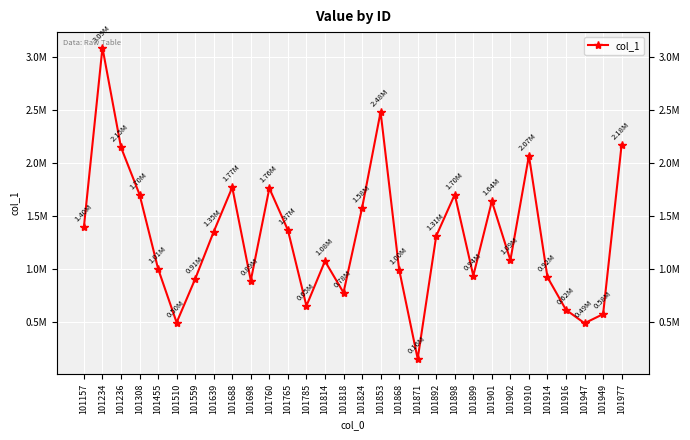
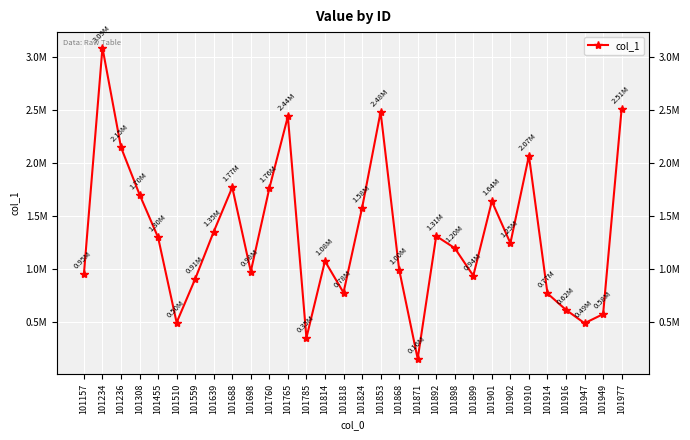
  {
-   "101157": "1.40M",
+   "101157": "0.95M",
    "101236": "2.15M",
    "101308": "1.70M",
-   "101455": "1.01M",
+   "101455": "1.30M",
    "101510": "0.50M",
    "101559": "0.91M",
    "101639": "1.35M",
    "101688": "1.77M",
-   "101698": "0.89M",
+   "101698": "0.98M",
    "101760": "1.76M",
-   "101765": "1.37M",
-   "101785": "0.65M",
+   "101765": "2.44M",
+   "101785": "0.35M",
    "101814": "1.08M",
    "101818": "0.78M",
    "101824": "1.58M",
    "101853": "2.48M",
    "101868": "1.00M",
    "101871": "0.16M",
    "101892": "1.31M",
-   "101898": "1.70M",
+   "101898": "1.20M",
    "101899": "0.94M",
    "101901": "1.64M",
-   "101902": "1.09M",
+   "101902": "1.25M",
    "101910": "2.07M",
-   "101914": "0.92M",
+   "101914": "0.77M",
    "101916": "0.62M",
    "101947": "0.49M",
    "101949": "0.58M",
-   "101977": "2.18M"
+   "101977": "2.51M"
  }
